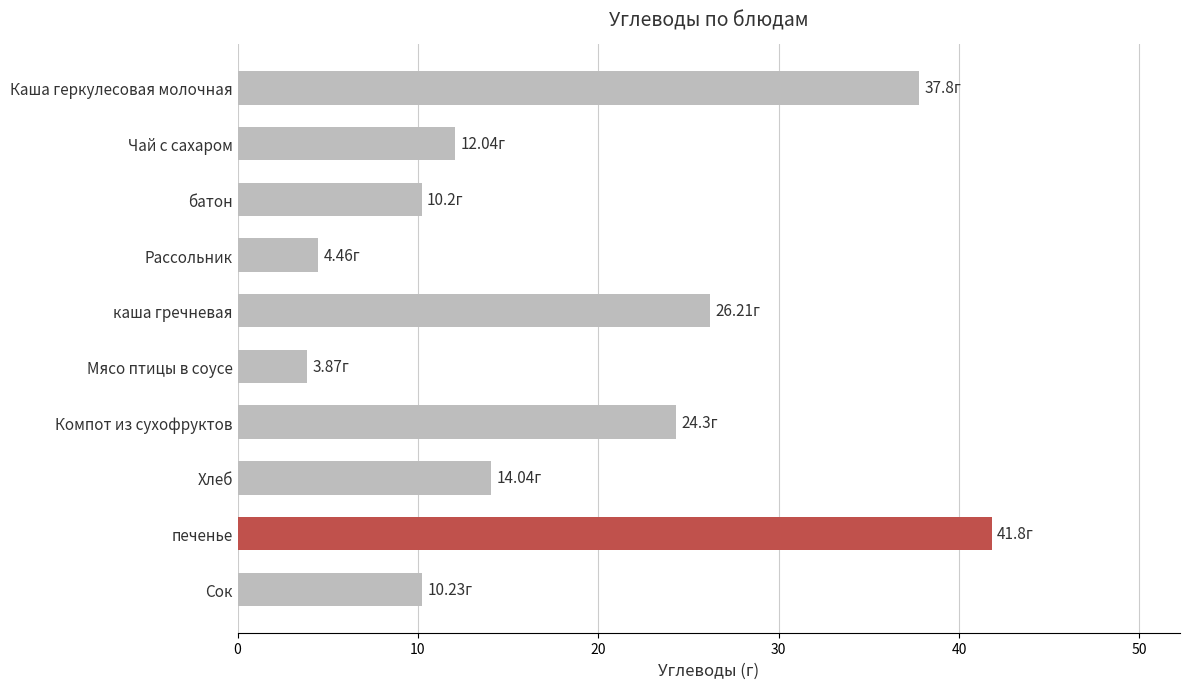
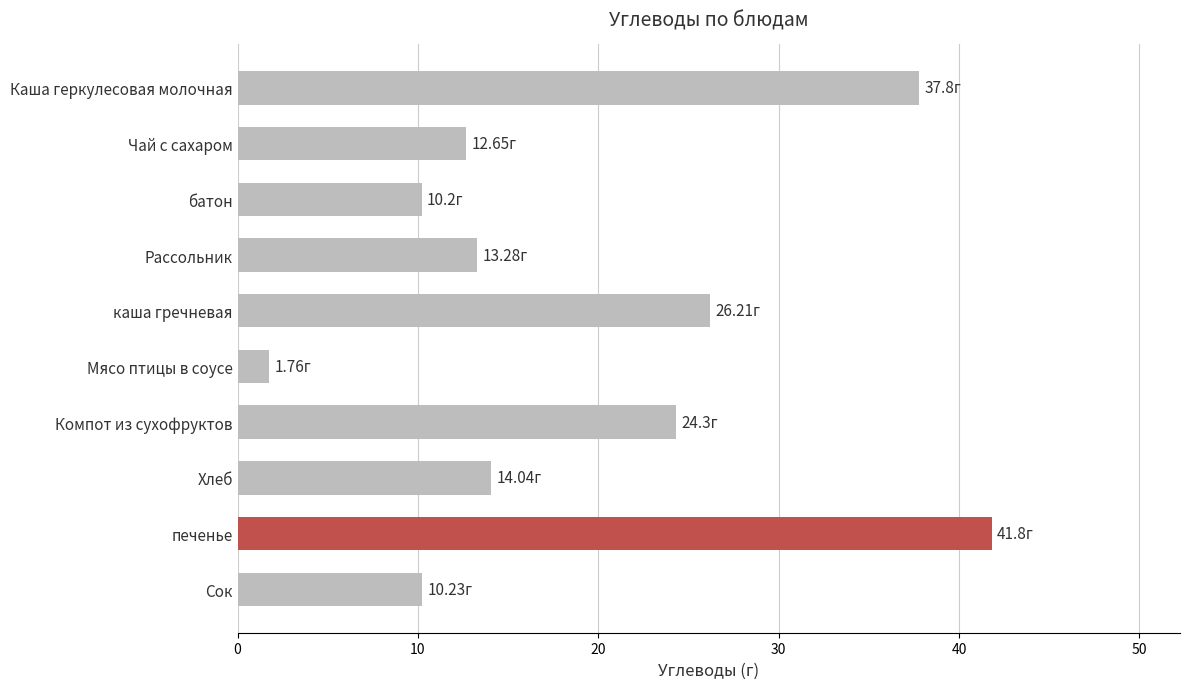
  {
    "Каша геркулесовая молочная": "37.8г",
-   "Чай с сахаром": "12.04г",
+   "Чай с сахаром": "12.65г",
    "батон": "10.2г",
-   "Рассольник": "4.46г",
+   "Рассольник": "13.28г",
    "каша гречневая": "26.21г",
-   "Мясо птицы в соусе": "3.87г",
+   "Мясо птицы в соусе": "1.76г",
    "Компот из сухофруктов": "24.3г",
    "Хлеб": "14.04г",
    "печенье": "41.8г",
    "Сок": "10.23г"
  }
